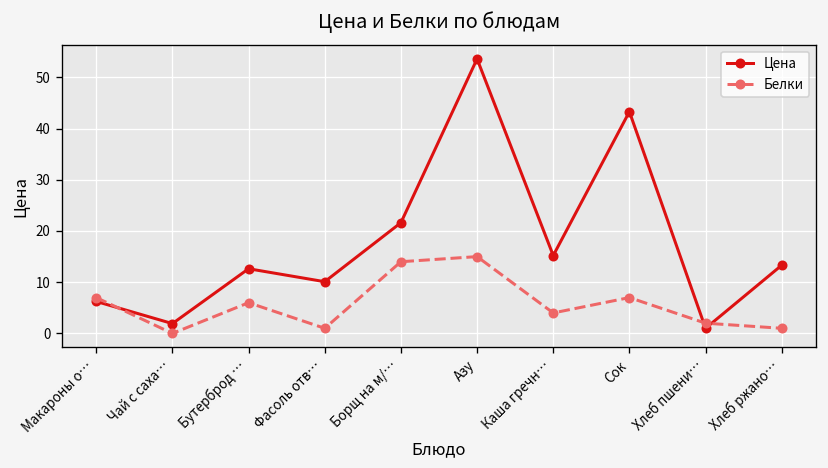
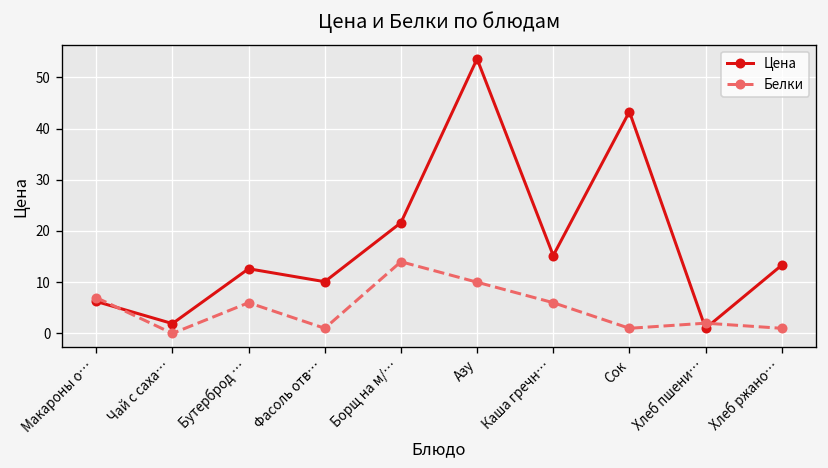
  {
    "Цена": {
      "Макароны о…": 6,
      "Чай с саха…": 2,
      "Бутерброд …": 13,
      "Фасоль отв…": 10,
      "Борщ на м/…": 22,
      "Азу": 54,
      "Каша гречн…": 15,
      "Сок": 43,
      "Хлеб пшени…": 1,
      "Хлеб ржано…": 13
    },
    "Белки": {
      "Макароны о…": 7,
      "Чай с саха…": 0,
      "Бутерброд …": 6,
      "Фасоль отв…": 1,
      "Борщ на м/…": 14,
-     "Азу": 15,
-     "Каша гречн…": 4,
-     "Сок": 7,
+     "Азу": 10,
+     "Каша гречн…": 6,
+     "Сок": 1,
      "Хлеб пшени…": 2,
      "Хлеб ржано…": 1
    }
  }
